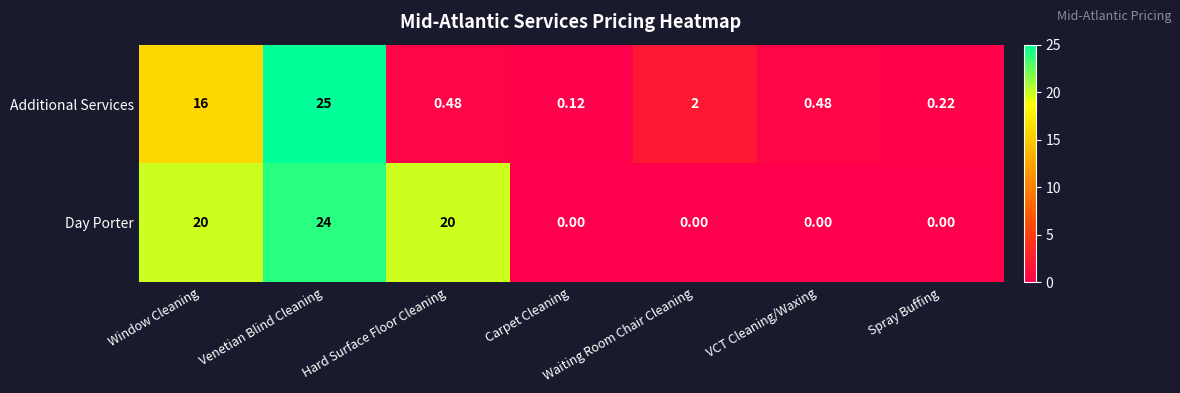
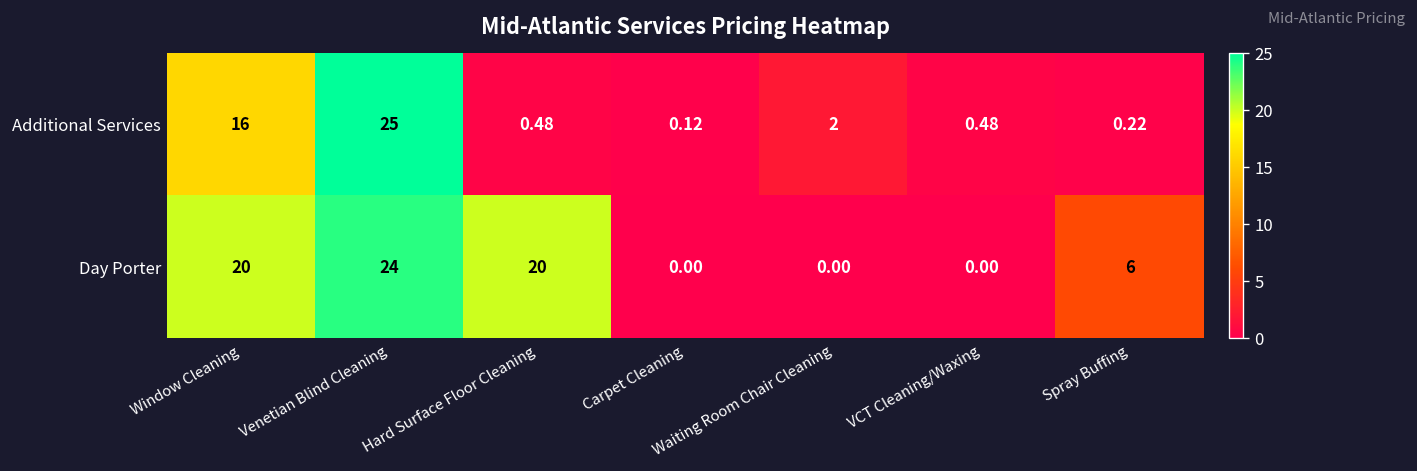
  {
    "Additional Services": {
      "Window Cleaning": 16,
      "Venetian Blind Cleaning": 25,
      "Hard Surface Floor Cleaning": 0.48,
      "Carpet Cleaning": 0.12,
      "Waiting Room Chair Cleaning": 2,
      "VCT Cleaning/Waxing": 0.48,
      "Spray Buffing": 0.22
    },
    "Day Porter": {
      "Window Cleaning": 20,
      "Venetian Blind Cleaning": 24,
      "Hard Surface Floor Cleaning": 20,
      "Carpet Cleaning": 0.00,
      "Waiting Room Chair Cleaning": 0.00,
      "VCT Cleaning/Waxing": 0.00,
-     "Spray Buffing": 0.00
+     "Spray Buffing": 6
    }
  }
